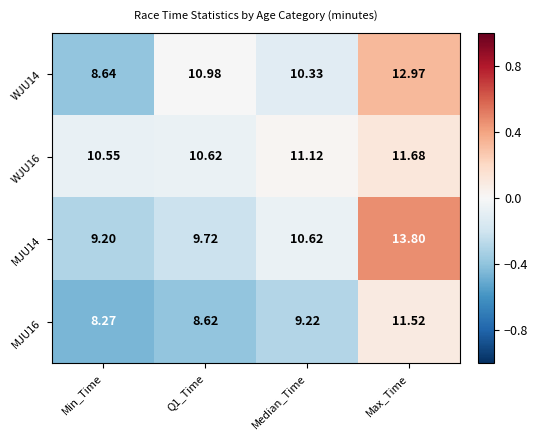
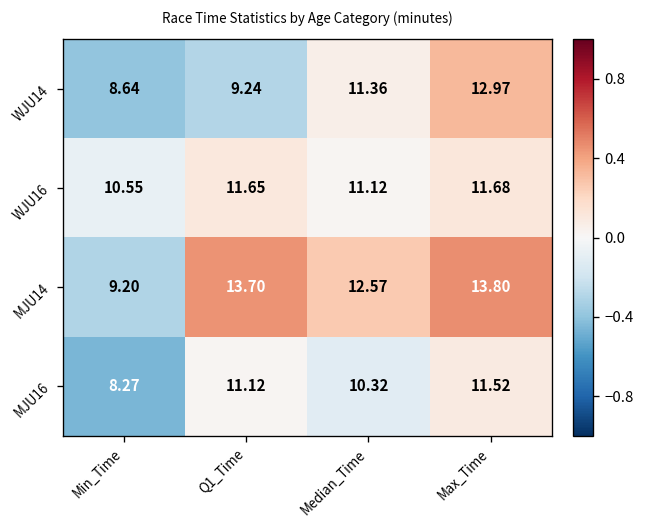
  {
    "WJU14": {
      "Min_Time": 8.64,
-     "Q1_Time": 10.98,
-     "Median_Time": 10.33,
+     "Q1_Time": 9.24,
+     "Median_Time": 11.36,
      "Max_Time": 12.97
    },
    "WJU16": {
      "Min_Time": 10.55,
-     "Q1_Time": 10.62,
+     "Q1_Time": 11.65,
      "Median_Time": 11.12,
      "Max_Time": 11.68
    },
    "MJU14": {
      "Min_Time": 9.20,
-     "Q1_Time": 9.72,
-     "Median_Time": 10.62,
+     "Q1_Time": 13.70,
+     "Median_Time": 12.57,
      "Max_Time": 13.80
    },
    "MJU16": {
      "Min_Time": 8.27,
-     "Q1_Time": 8.62,
-     "Median_Time": 9.22,
+     "Q1_Time": 11.12,
+     "Median_Time": 10.32,
      "Max_Time": 11.52
    }
  }
